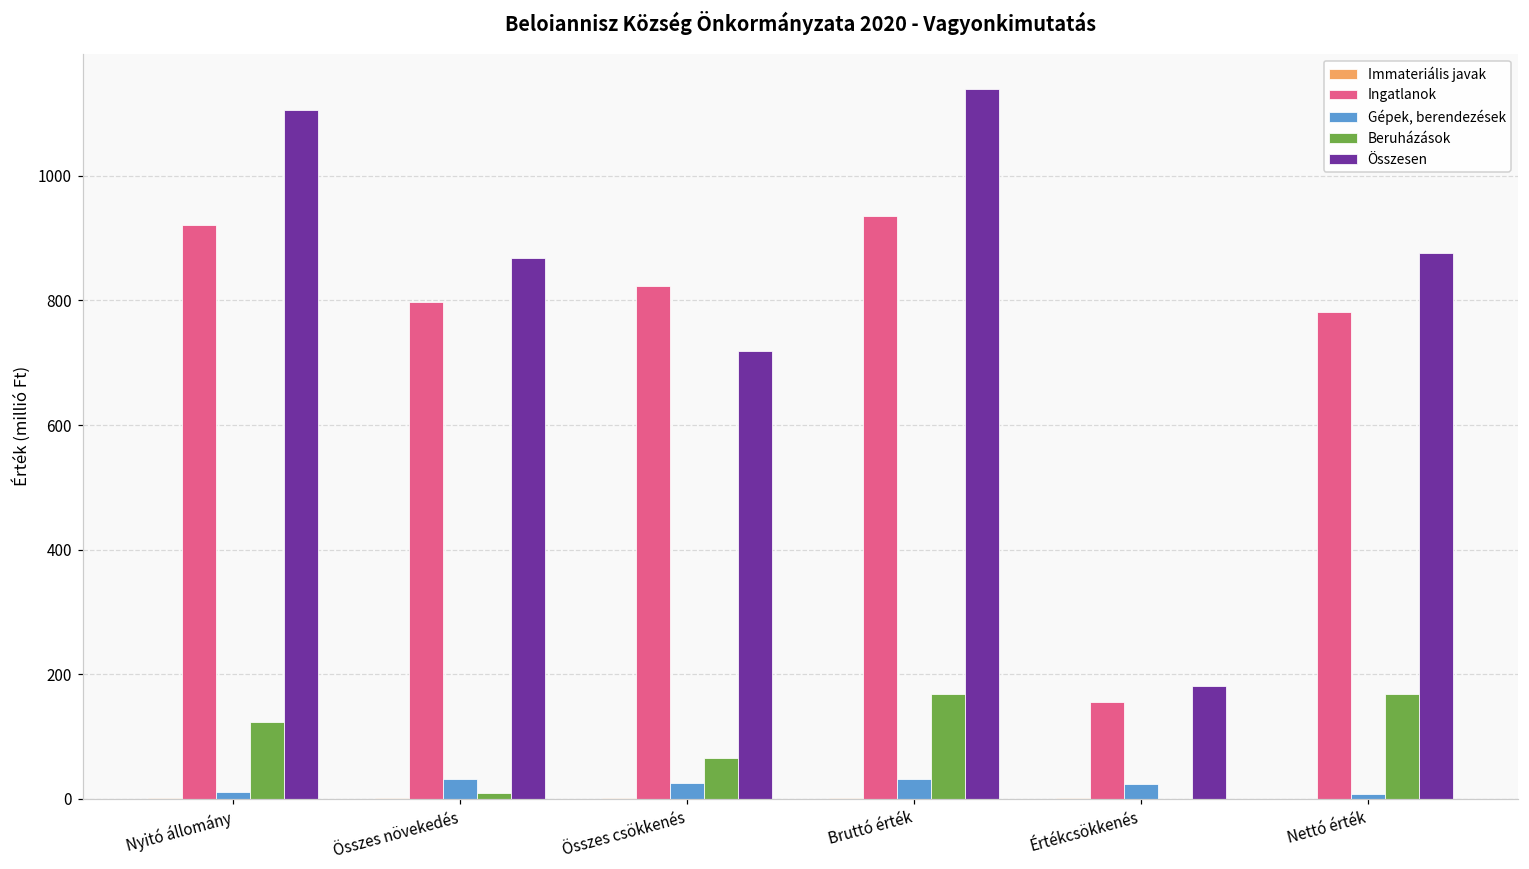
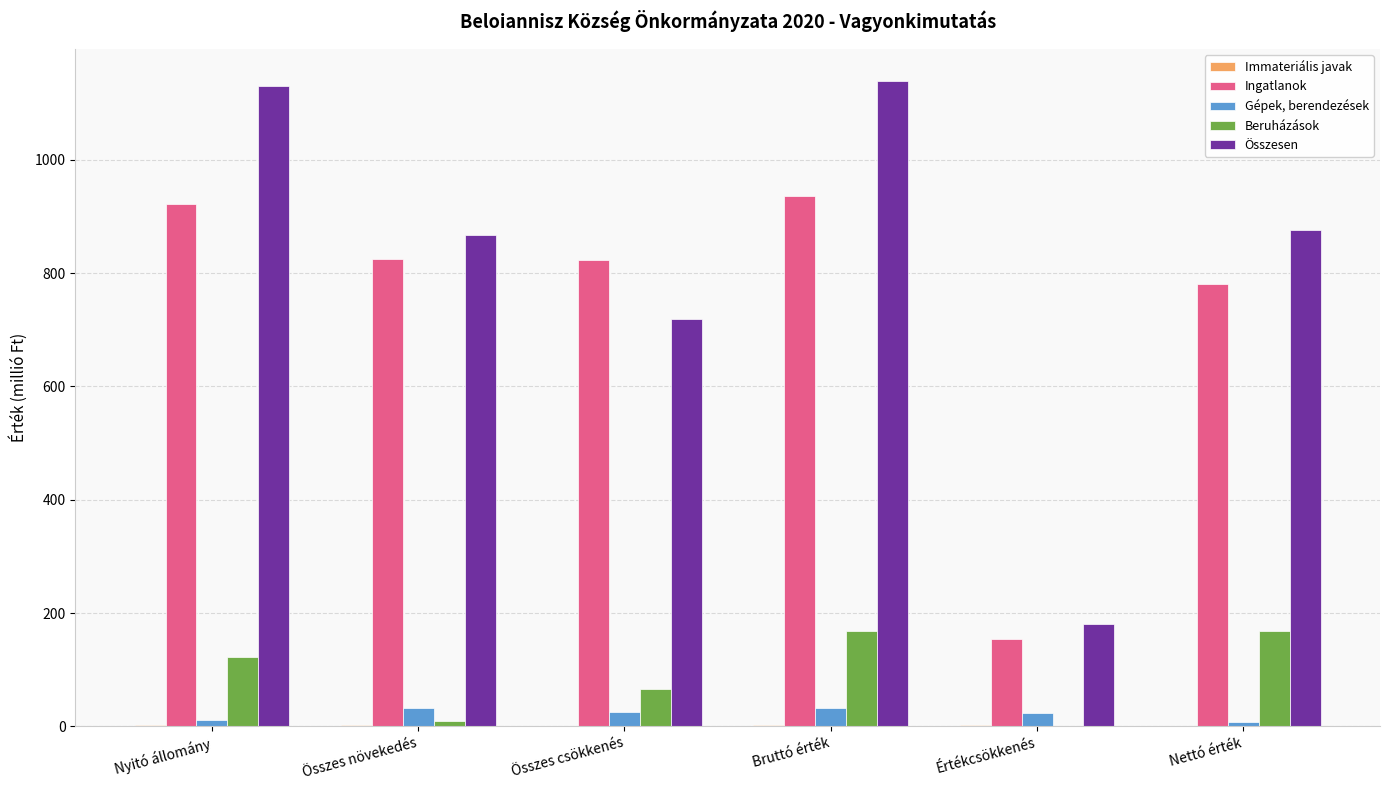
  {
    "Ingatlanok": {
      "Nyitó állomány": 920,
-     "Összes növekedés": 800,
+     "Összes növekedés": 830,
      "Összes csökkenés": 820,
      "Bruttó érték": 940,
      "Értékcsökkenés": 150,
      "Nettó érték": 780
    },
    "Gépek, berendezések": {
      "Nyitó állomány": 10,
      "Összes növekedés": 30,
      "Összes csökkenés": 20,
      "Bruttó érték": 30,
      "Értékcsökkenés": 20,
      "Nettó érték": 10
    },
    "Beruházások": {
      "Nyitó állomány": 120,
      "Összes növekedés": 10,
      "Összes csökkenés": 70,
      "Bruttó érték": 170,
      "Értékcsökkenés": 0,
      "Nettó érték": 170
    },
    "Összesen": {
-     "Nyitó állomány": 1110,
+     "Nyitó állomány": 1130,
      "Összes növekedés": 870,
      "Összes csökkenés": 720,
      "Bruttó érték": 1140,
      "Értékcsökkenés": 180,
      "Nettó érték": 880
    }
  }
